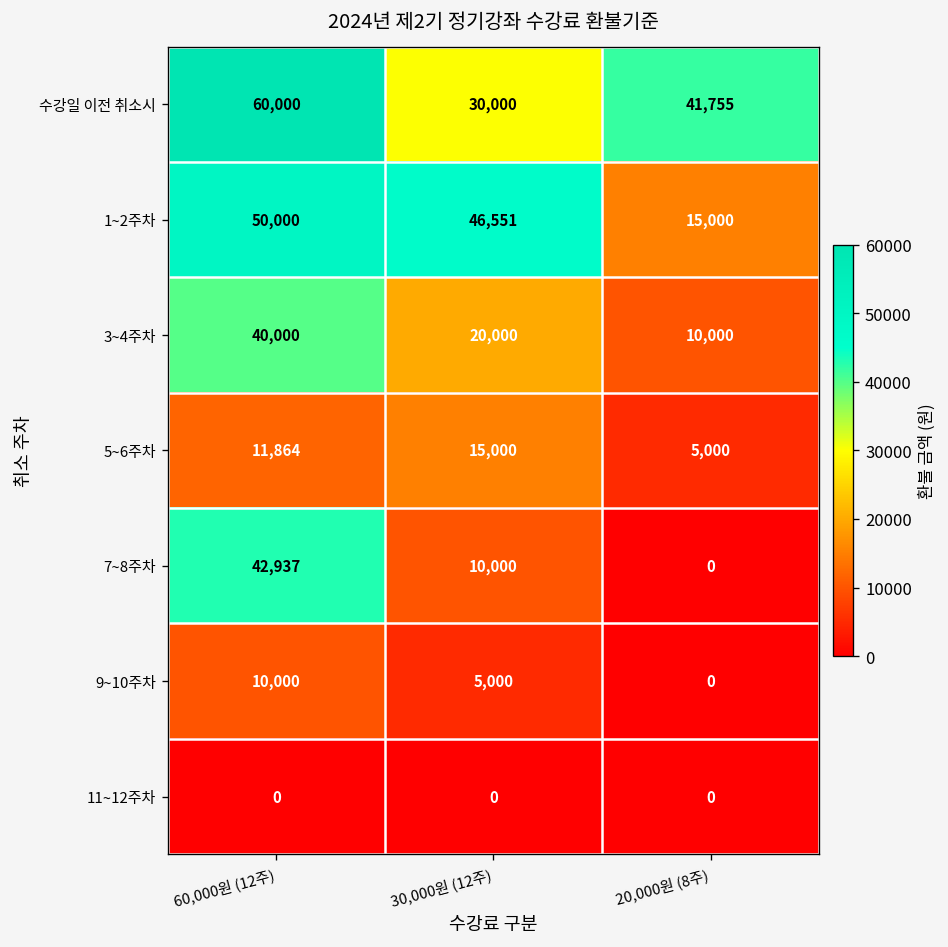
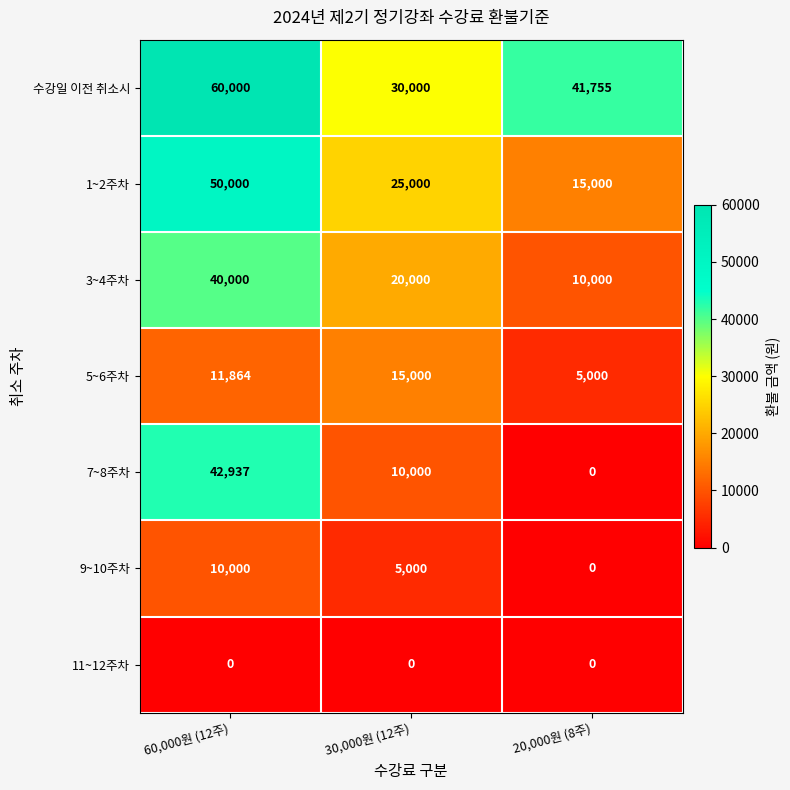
  {
    "수강일 이전 취소시": {
      "60,000원 (12주)": "60,000",
      "30,000원 (12주)": "30,000",
      "20,000원 (8주)": "41,755"
    },
    "1~2주차": {
      "60,000원 (12주)": "50,000",
-     "30,000원 (12주)": "46,551",
+     "30,000원 (12주)": "25,000",
      "20,000원 (8주)": "15,000"
    },
    "3~4주차": {
      "60,000원 (12주)": "40,000",
      "30,000원 (12주)": "20,000",
      "20,000원 (8주)": "10,000"
    },
    "5~6주차": {
      "60,000원 (12주)": "11,864",
      "30,000원 (12주)": "15,000",
      "20,000원 (8주)": "5,000"
    },
    "7~8주차": {
      "60,000원 (12주)": "42,937",
      "30,000원 (12주)": "10,000",
      "20,000원 (8주)": "0"
    },
    "9~10주차": {
      "60,000원 (12주)": "10,000",
      "30,000원 (12주)": "5,000",
      "20,000원 (8주)": "0"
    },
    "11~12주차": {
      "60,000원 (12주)": "0",
      "30,000원 (12주)": "0",
      "20,000원 (8주)": "0"
    }
  }
